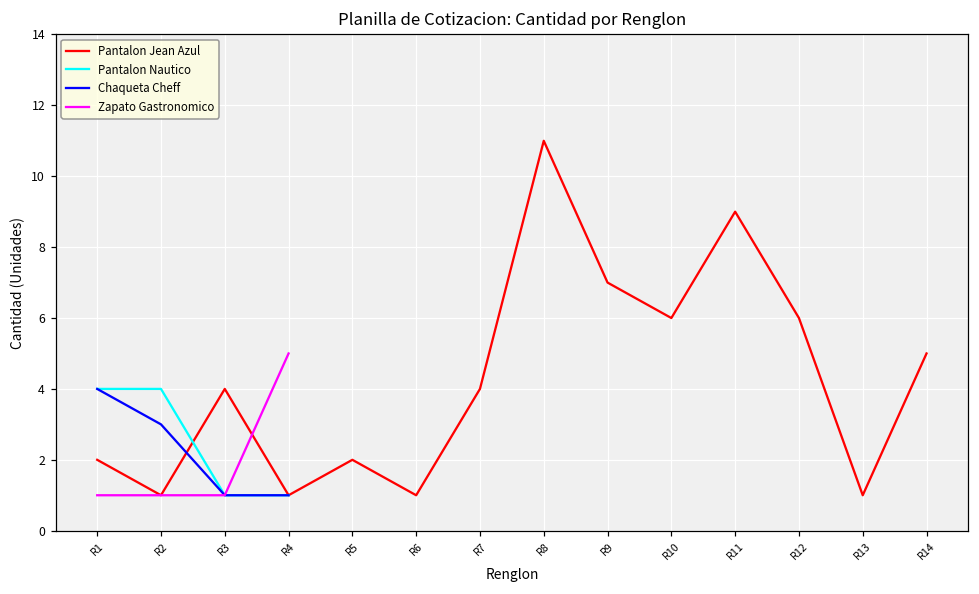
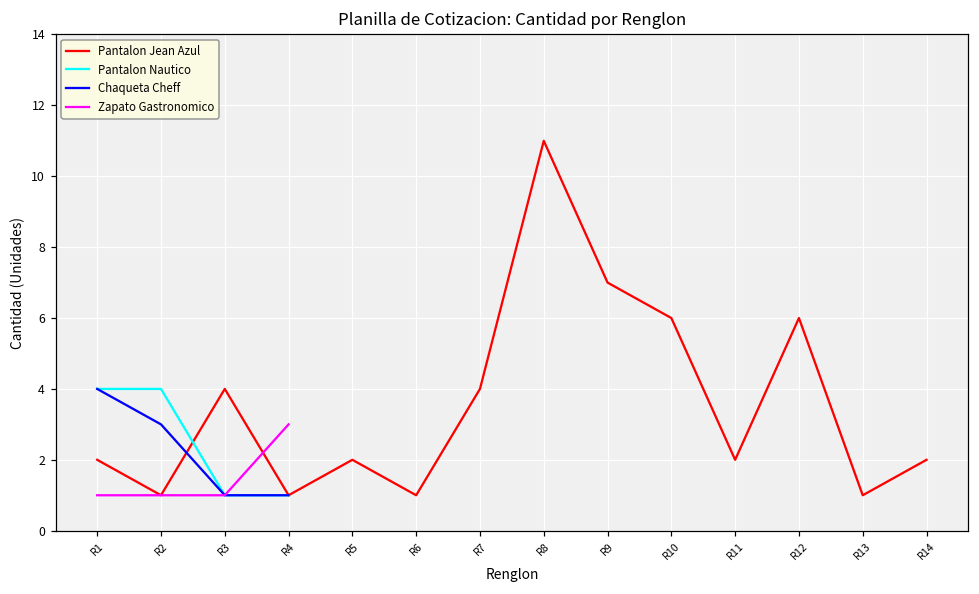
  {
    "Pantalon Jean Azul": {
      "R1": 2,
      "R3": 4,
      "R5": 2,
      "R6": 1,
      "R7": 4,
      "R8": 11,
      "R9": 7,
      "R10": 6,
-     "R11": 9,
+     "R11": 2,
      "R12": 6,
      "R13": 1,
-     "R14": 5
+     "R14": 2
    },
    "Pantalon Nautico": {
      "R2": 4
    },
    "Chaqueta Cheff": {
      "R2": 3
    },
    "Zapato Gastronomico": {
      "R1": 1,
-     "R4": 5
+     "R4": 3
    }
  }
